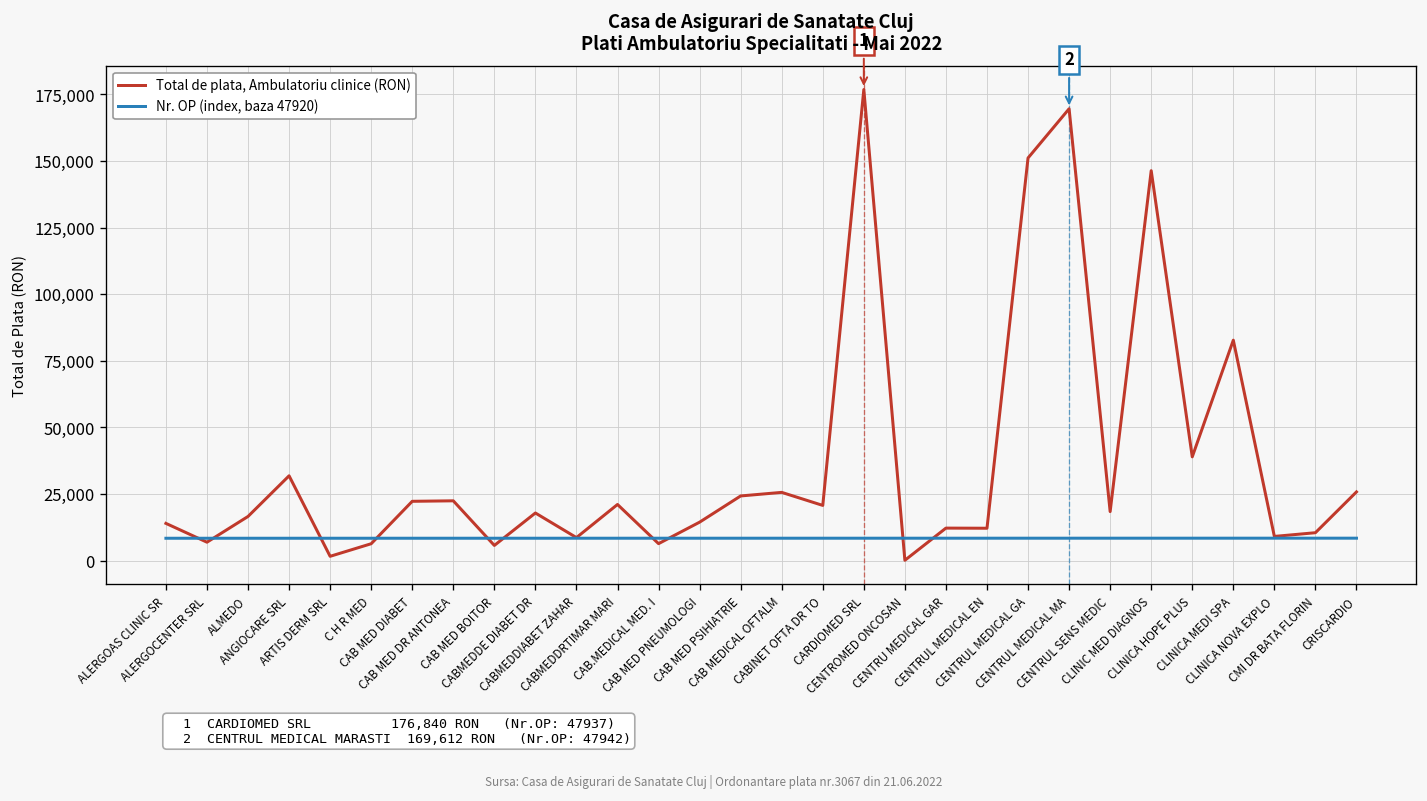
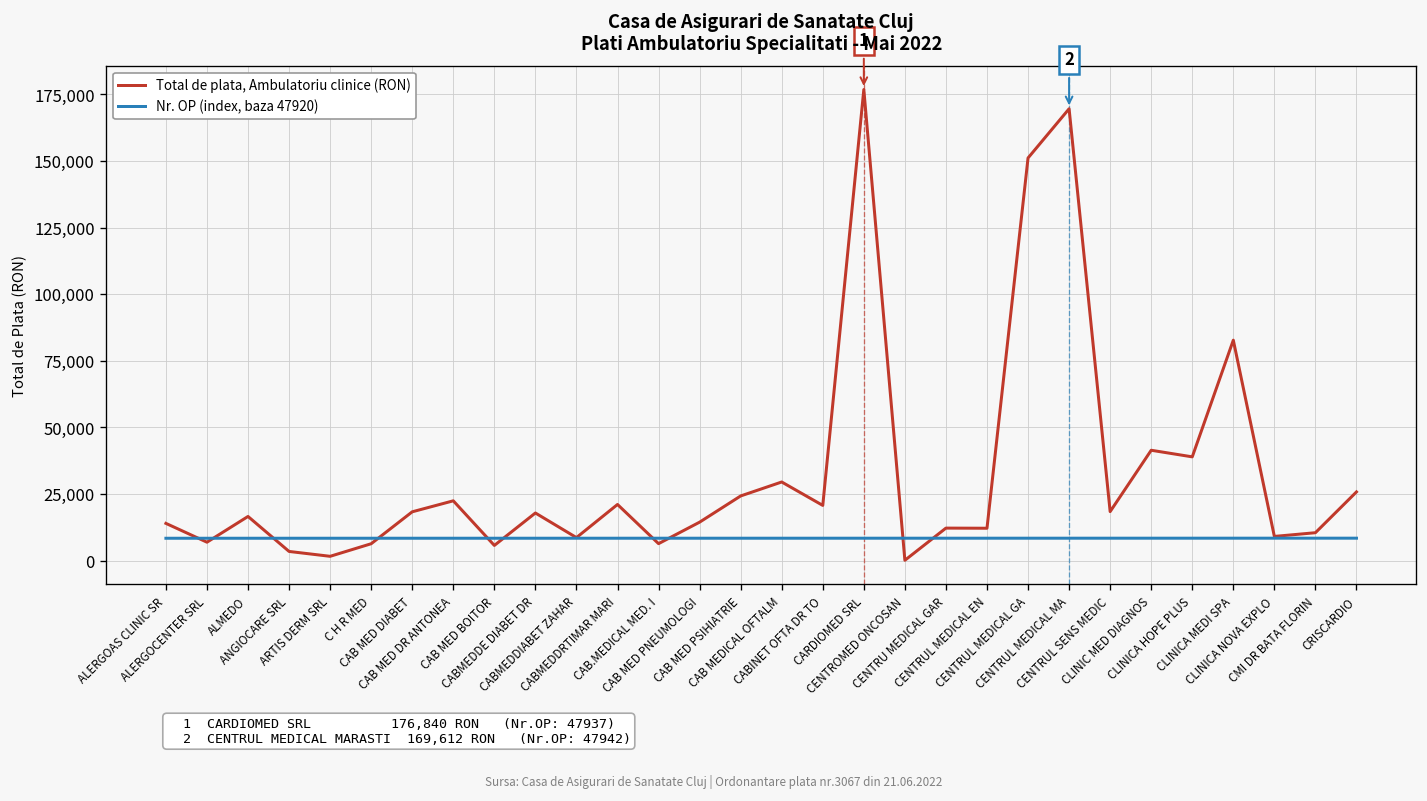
  {
    "Total de plata, Ambulatoriu clinice (RON)": {
      "ALERGOAS CLINIC SR": "14,000",
      "ALERGOCENTER SRL": "7,000",
      "ALMEDO": "17,000",
-     "ANGIOCARE SRL": "32,000",
+     "ANGIOCARE SRL": "3,000",
      "ARTIS DERM SRL": "2,000",
      "C H R MED": "6,000",
-     "CAB MED DIABET": "22,000",
+     "CAB MED DIABET": "18,000",
      "CAB MED DR ANTONEA": "22,000",
      "CAB MED BOITOR": "6,000",
      "CABMEDDE DIABET DR": "18,000",
      "CABMEDDRTIMAR MARI": "21,000",
      "CAB.MEDICAL MED. I": "6,000",
      "CAB MED PNEUMOLOGI": "14,000",
      "CAB MED PSIHIATRIE": "24,000",
-     "CAB MEDICAL OFTALM": "26,000",
+     "CAB MEDICAL OFTALM": "30,000",
      "CABINET OFTA DR TO": "21,000",
      "CENTROMED ONCOSAN": "0",
      "CENTRU MEDICAL GAR": "12,000",
      "CENTRUL MEDICAL EN": "12,000",
      "CENTRUL MEDICAL GA": "151,000",
      "CENTRUL SENS MEDIC": "18,000",
-     "CLINIC MED DIAGNOS": "146,000",
+     "CLINIC MED DIAGNOS": "41,000",
      "CLINICA HOPE PLUS": "39,000",
      "CLINICA MEDI SPA": "83,000",
      "CMI DR BATA FLORIN": "10,000",
      "CRISCARDIO": "26,000"
    },
    "Nr. OP (index, baza 47920)": {
      "ALERGOAS CLINIC SR": "8,000",
      "ALERGOCENTER SRL": "8,000",
      "ALMEDO": "8,000",
      "ANGIOCARE SRL": "8,000",
      "ARTIS DERM SRL": "8,000",
      "C H R MED": "8,000",
      "CAB MED DIABET": "8,000",
      "CAB MED DR ANTONEA": "8,000",
      "CAB MED BOITOR": "8,000",
      "CABMEDDE DIABET DR": "8,000",
      "CABMEDDRTIMAR MARI": "8,000",
      "CAB.MEDICAL MED. I": "8,000",
      "CAB MED PNEUMOLOGI": "8,000",
      "CAB MED PSIHIATRIE": "8,000",
      "CAB MEDICAL OFTALM": "8,000",
      "CABINET OFTA DR TO": "8,000",
      "CARDIOMED SRL": "8,000",
      "CENTROMED ONCOSAN": "8,000",
      "CENTRU MEDICAL GAR": "8,000",
      "CENTRUL MEDICAL EN": "8,000",
      "CENTRUL MEDICAL GA": "8,000",
      "CENTRUL MEDICAL MA": "8,000",
      "CENTRUL SENS MEDIC": "8,000",
      "CLINIC MED DIAGNOS": "8,000",
      "CLINICA HOPE PLUS": "8,000",
      "CLINICA MEDI SPA": "8,000",
      "CMI DR BATA FLORIN": "8,000",
      "CRISCARDIO": "8,000"
    }
  }
